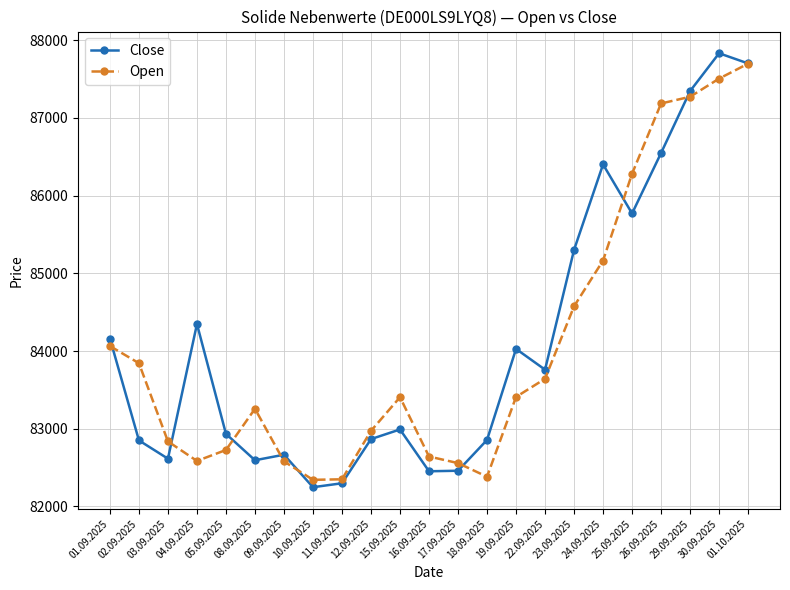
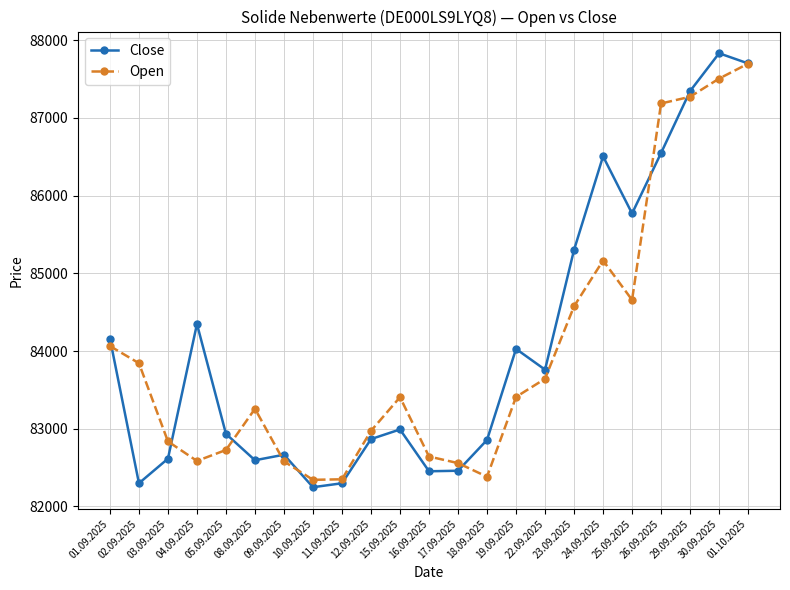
  {
    "Close": {
      "01.09.2025": 84200,
-     "02.09.2025": 82900,
+     "02.09.2025": 82300,
      "03.09.2025": 82600,
      "04.09.2025": 84300,
      "05.09.2025": 82900,
      "08.09.2025": 82600,
      "09.09.2025": 82700,
      "10.09.2025": 82200,
      "11.09.2025": 82300,
      "12.09.2025": 82900,
      "15.09.2025": 83000,
      "16.09.2025": 82500,
      "17.09.2025": 82500,
      "18.09.2025": 82900,
      "19.09.2025": 84000,
      "22.09.2025": 83800,
      "23.09.2025": 85300,
-     "24.09.2025": 86400,
+     "24.09.2025": 86500,
      "25.09.2025": 85800,
      "26.09.2025": 86500,
      "29.09.2025": 87300,
      "30.09.2025": 87800
    },
    "Open": {
      "01.09.2025": 84100,
      "02.09.2025": 83800,
      "03.09.2025": 82800,
      "04.09.2025": 82600,
      "05.09.2025": 82700,
      "08.09.2025": 83300,
      "09.09.2025": 82600,
      "10.09.2025": 82300,
      "11.09.2025": 82400,
      "12.09.2025": 83000,
      "15.09.2025": 83400,
      "16.09.2025": 82600,
      "17.09.2025": 82600,
      "18.09.2025": 82400,
      "19.09.2025": 83400,
      "22.09.2025": 83600,
      "23.09.2025": 84600,
      "24.09.2025": 85200,
-     "25.09.2025": 86300,
+     "25.09.2025": 84700,
      "26.09.2025": 87200,
      "29.09.2025": 87300,
      "30.09.2025": 87500
    }
  }
